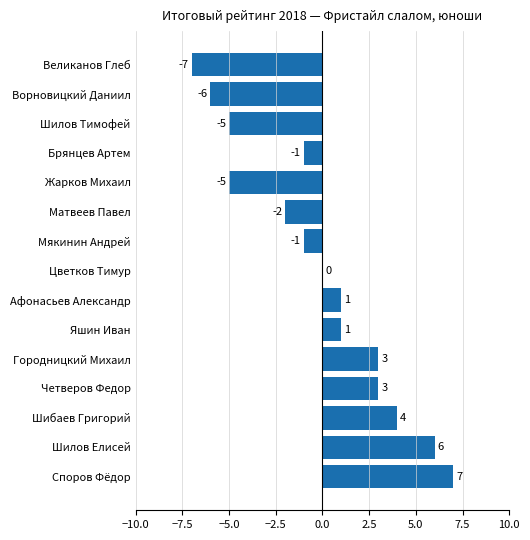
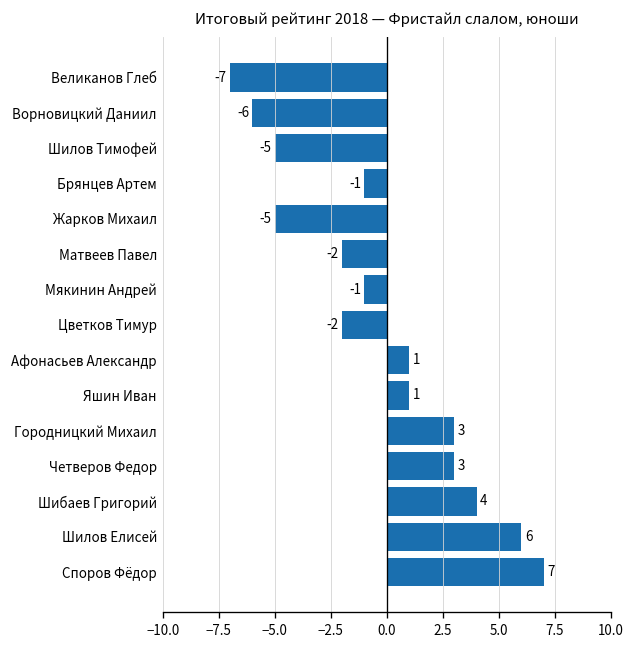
  {
    "Великанов Глеб": -7,
    "Ворновицкий Даниил": -6,
    "Шилов Тимофей": -5,
    "Брянцев Артем": -1,
    "Жарков Михаил": -5,
    "Матвеев Павел": -2,
    "Мякинин Андрей": -1,
-   "Цветков Тимур": 0,
+   "Цветков Тимур": -2,
    "Афонасьев Александр": 1,
    "Яшин Иван": 1,
    "Городницкий Михаил": 3,
    "Четверов Федор": 3,
    "Шибаев Григорий": 4,
    "Шилов Елисей": 6,
    "Споров Фёдор": 7
  }
